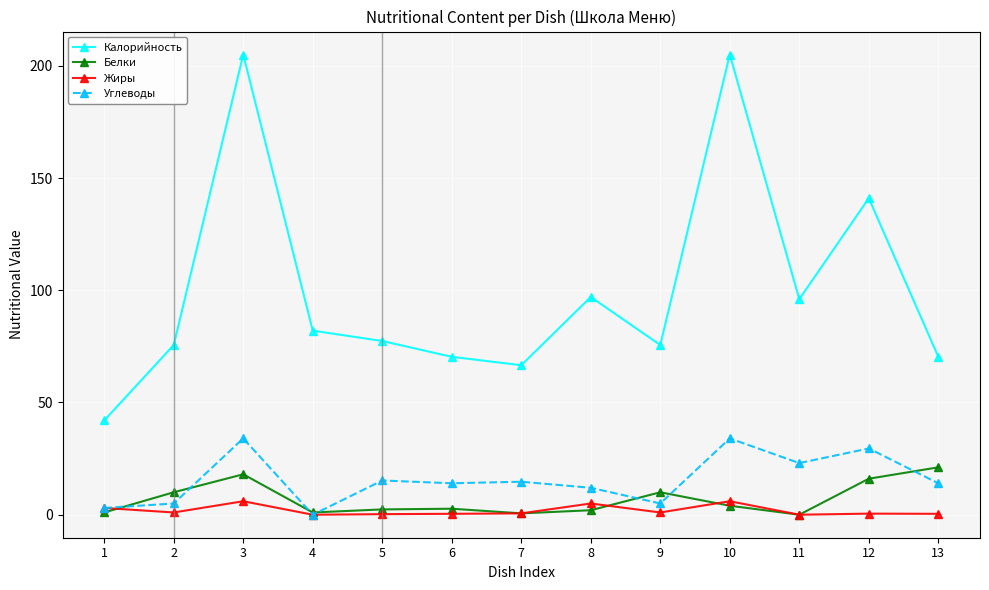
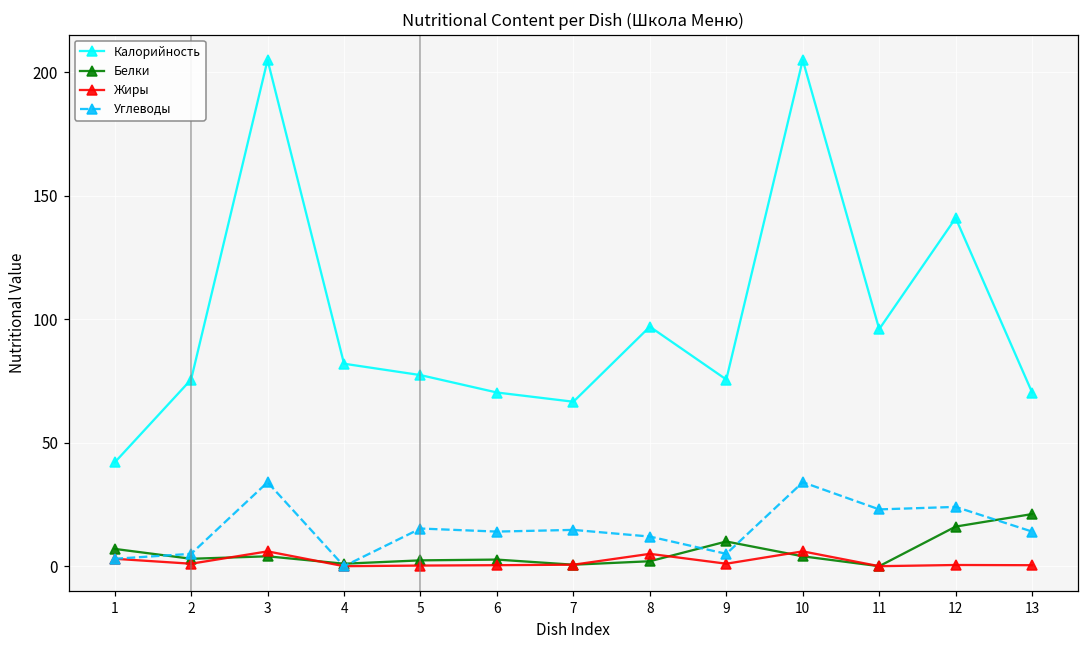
  {
    "Калорийность": {
      "1": 42,
      "2": 76,
      "3": 205,
      "4": 82,
      "5": 77,
      "6": 70,
      "7": 67,
      "8": 97,
      "9": 76,
      "10": 205,
      "11": 96,
      "12": 141,
      "13": 70
    },
    "Белки": {
-     "1": 1,
-     "2": 10,
-     "3": 18,
+     "1": 7,
+     "2": 3,
+     "3": 4,
      "5": 2,
      "6": 3,
      "8": 2,
      "9": 10,
      "10": 4,
      "12": 16,
      "13": 21
    },
    "Жиры": {
      "2": 1,
      "3": 6,
      "5": 0,
      "6": 0,
      "8": 5,
      "9": 1,
      "10": 6,
      "12": 0,
      "13": 0
    },
    "Углеводы": {
      "2": 5,
      "3": 34,
      "5": 15,
      "6": 14,
      "7": 15,
      "8": 12,
      "9": 5,
      "10": 34,
      "11": 23,
-     "12": 30,
+     "12": 24,
      "13": 14
    }
  }
